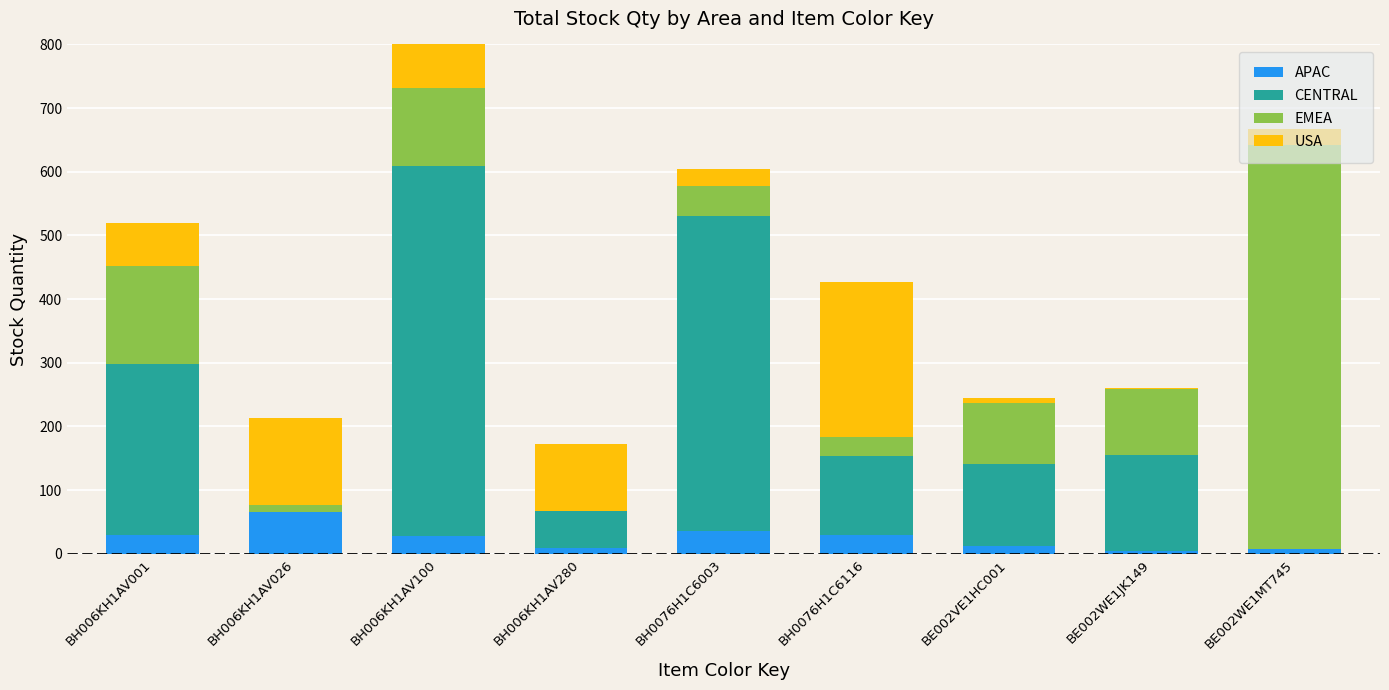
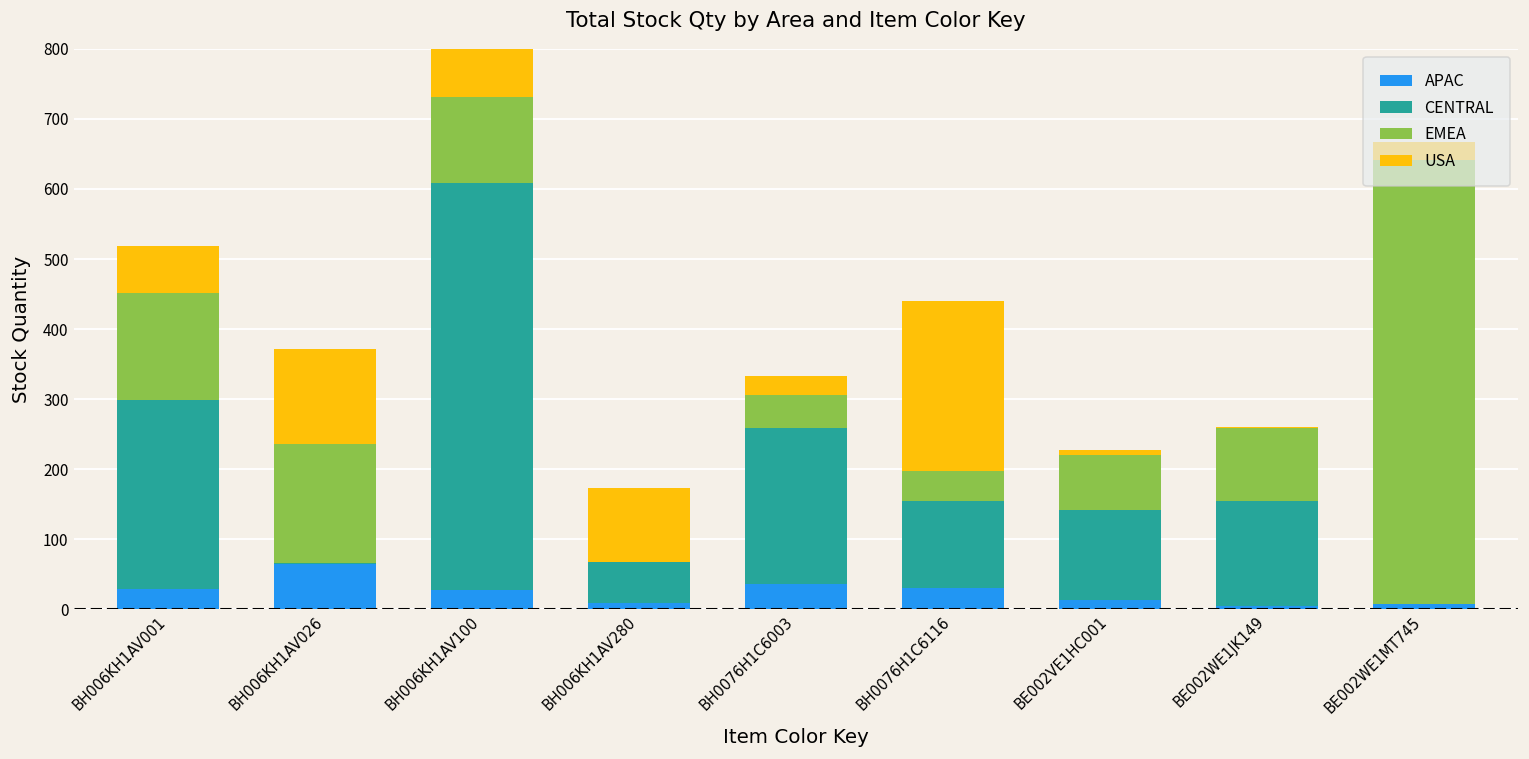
  {
    "APAC": {
      "BH006KH1AV001": 30,
      "BH006KH1AV026": 70,
      "BH006KH1AV100": 30,
      "BH006KH1AV280": 10,
      "BH0076H1C6003": 40,
      "BH0076H1C6116": 30,
      "BE002VE1HC001": 10,
      "BE002WE1JK149": 0,
      "BE002WE1MT745": 10
    },
    "CENTRAL": {
      "BH006KH1AV001": 270,
      "BH006KH1AV100": 580,
      "BH006KH1AV280": 60,
-     "BH0076H1C6003": 500,
+     "BH0076H1C6003": 220,
      "BH0076H1C6116": 120,
      "BE002VE1HC001": 130,
      "BE002WE1JK149": 150,
      "BE002WE1MT745": 0
    },
    "EMEA": {
      "BH006KH1AV001": 150,
-     "BH006KH1AV026": 10,
+     "BH006KH1AV026": 170,
      "BH006KH1AV100": 120,
      "BH0076H1C6003": 50,
-     "BH0076H1C6116": 30,
-     "BE002VE1HC001": 100,
+     "BH0076H1C6116": 40,
+     "BE002VE1HC001": 80,
      "BE002WE1JK149": 100
    },
    "USA": {
      "BH006KH1AV001": 70,
      "BH006KH1AV026": 140,
      "BH006KH1AV280": 110,
      "BH0076H1C6003": 30,
      "BH0076H1C6116": 240,
      "BE002VE1HC001": 10
    }
  }
